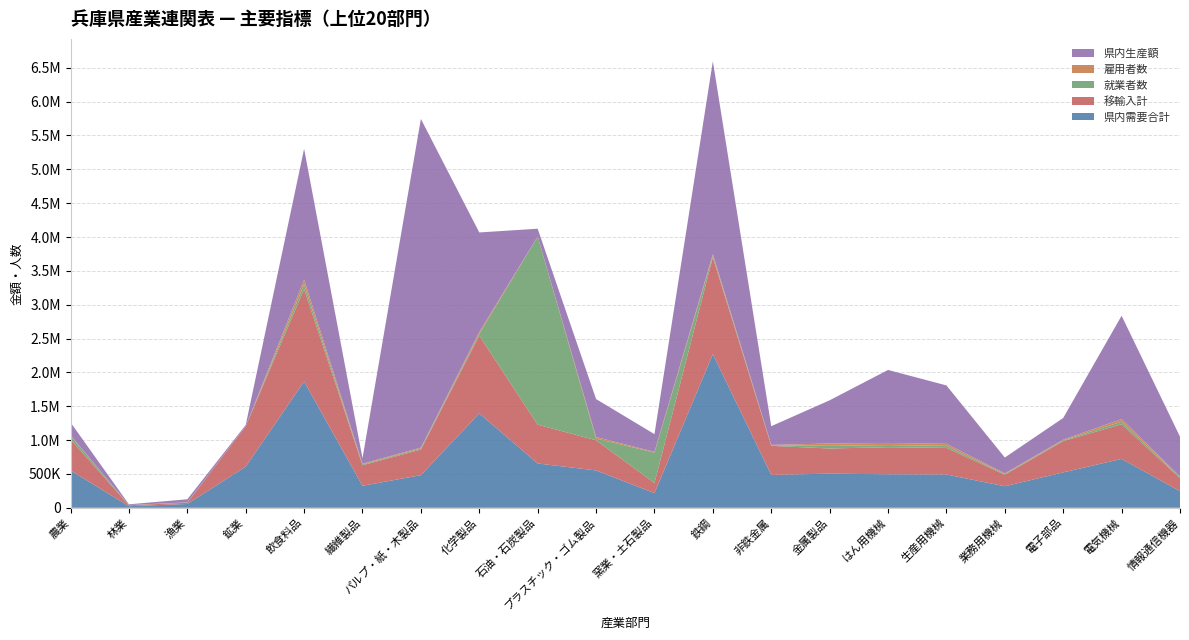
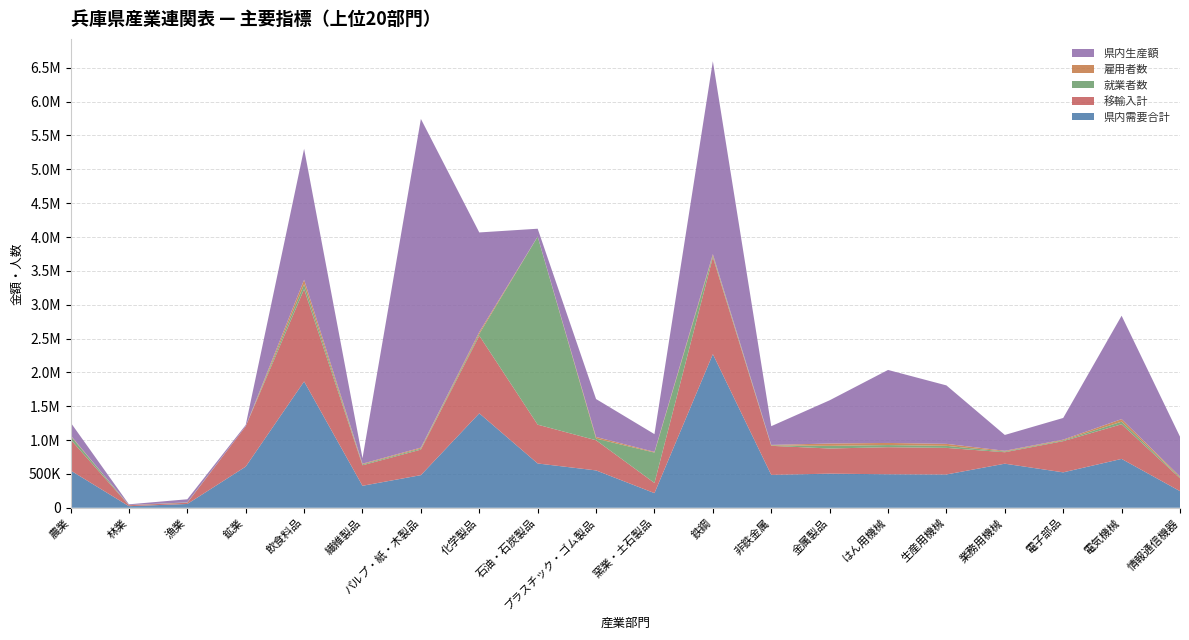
  {
    "県内需要合計": {
      "農業": 600000,
      "鉱業": 600000,
      "飲食料品": 1900000,
      "繊維製品": 300000,
      "パルプ・紙・木製品": 500000,
      "化学製品": 1400000,
      "石油・石炭製品": 700000,
      "プラスチック・ゴム製品": 600000,
      "窯業・土石製品": 200000,
      "鉄鋼": 2300000,
      "非鉄金属": 500000,
      "金属製品": 500000,
      "はん用機械": 500000,
      "生産用機械": 500000,
-     "業務用機械": 300000,
+     "業務用機械": 700000,
      "電子部品": 500000,
      "電気機械": 700000,
      "情報通信機器": 200000
    },
    "就業者数": {
      "飲食料品": 100000,
      "電気機械": 0
    },
    "県内生産額": {
      "農業": 200000,
      "漁業": 0,
      "飲食料品": 1900000,
      "繊維製品": 100000,
      "パルプ・紙・木製品": 4900000,
      "化学製品": 1500000,
      "石油・石炭製品": 100000,
      "プラスチック・ゴム製品": 600000,
      "窯業・土石製品": 300000,
      "鉄鋼": 2900000,
      "非鉄金属": 300000,
      "金属製品": 600000,
      "はん用機械": 1100000,
      "生産用機械": 900000,
      "業務用機械": 200000,
      "電子部品": 300000,
      "電気機械": 1500000,
      "情報通信機器": 600000
    }
  }
